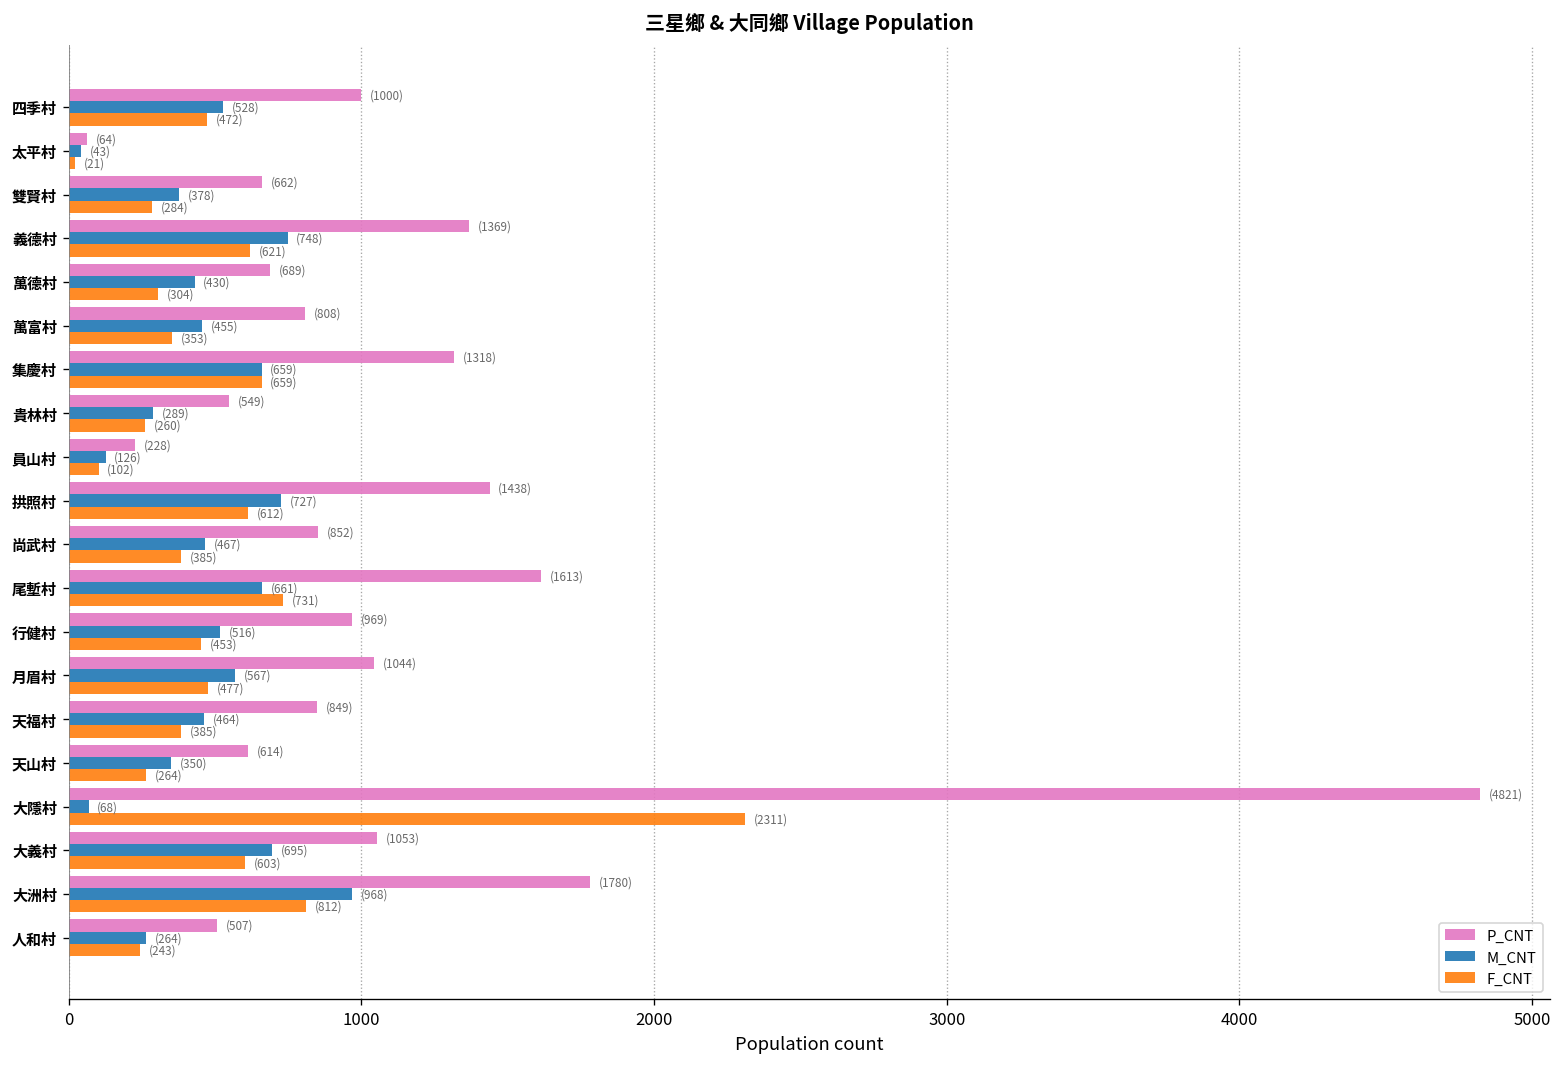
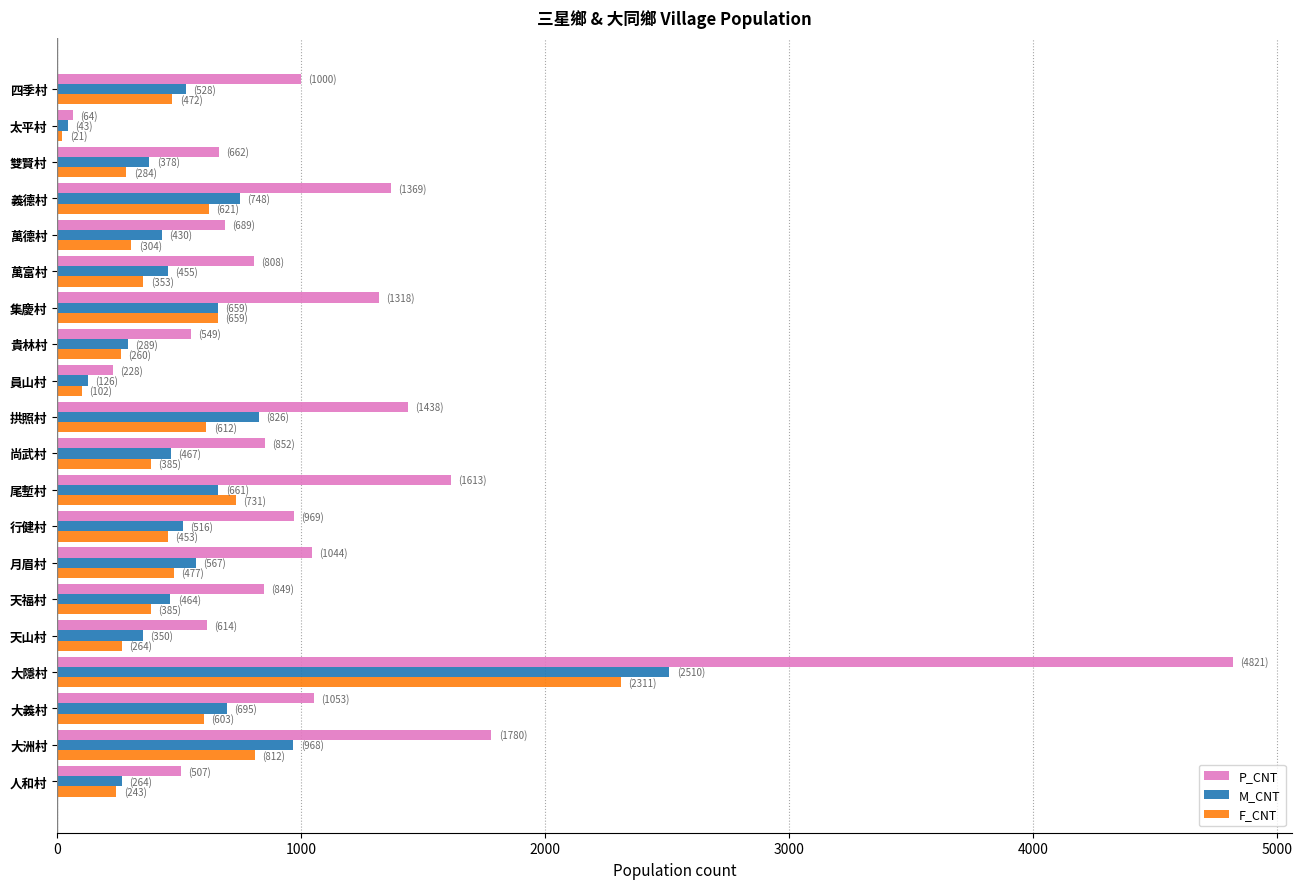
  {
    "P_CNT": {
      "四季村": "(1000)",
      "太平村": "(64)",
      "雙賢村": "(662)",
      "義德村": "(1369)",
      "萬德村": "(689)",
      "萬富村": "(808)",
      "集慶村": "(1318)",
      "貴林村": "(549)",
      "員山村": "(228)",
      "拱照村": "(1438)",
      "尚武村": "(852)",
      "尾塹村": "(1613)",
      "行健村": "(969)",
      "月眉村": "(1044)",
      "天福村": "(849)",
      "天山村": "(614)",
      "大隱村": "(4821)",
      "大義村": "(1053)",
      "大洲村": "(1780)",
      "人和村": "(507)"
    },
    "M_CNT": {
      "四季村": "(528)",
      "太平村": "(43)",
      "雙賢村": "(378)",
      "義德村": "(748)",
      "萬德村": "(430)",
      "萬富村": "(455)",
      "集慶村": "(659)",
      "貴林村": "(289)",
      "員山村": "(126)",
-     "拱照村": "(727)",
+     "拱照村": "(826)",
      "尚武村": "(467)",
      "尾塹村": "(661)",
      "行健村": "(516)",
      "月眉村": "(567)",
      "天福村": "(464)",
      "天山村": "(350)",
-     "大隱村": "(68)",
+     "大隱村": "(2510)",
      "大義村": "(695)",
      "大洲村": "(968)",
      "人和村": "(264)"
    },
    "F_CNT": {
      "四季村": "(472)",
      "太平村": "(21)",
      "雙賢村": "(284)",
      "義德村": "(621)",
      "萬德村": "(304)",
      "萬富村": "(353)",
      "集慶村": "(659)",
      "貴林村": "(260)",
      "員山村": "(102)",
      "拱照村": "(612)",
      "尚武村": "(385)",
      "尾塹村": "(731)",
      "行健村": "(453)",
      "月眉村": "(477)",
      "天福村": "(385)",
      "天山村": "(264)",
      "大隱村": "(2311)",
      "大義村": "(603)",
      "大洲村": "(812)",
      "人和村": "(243)"
    }
  }
